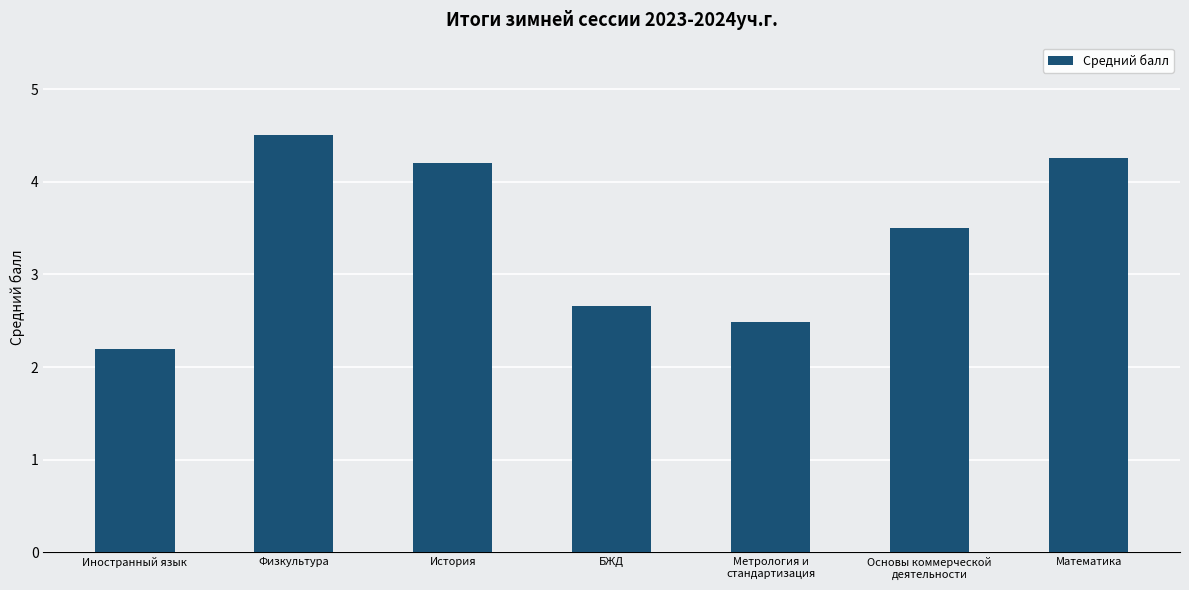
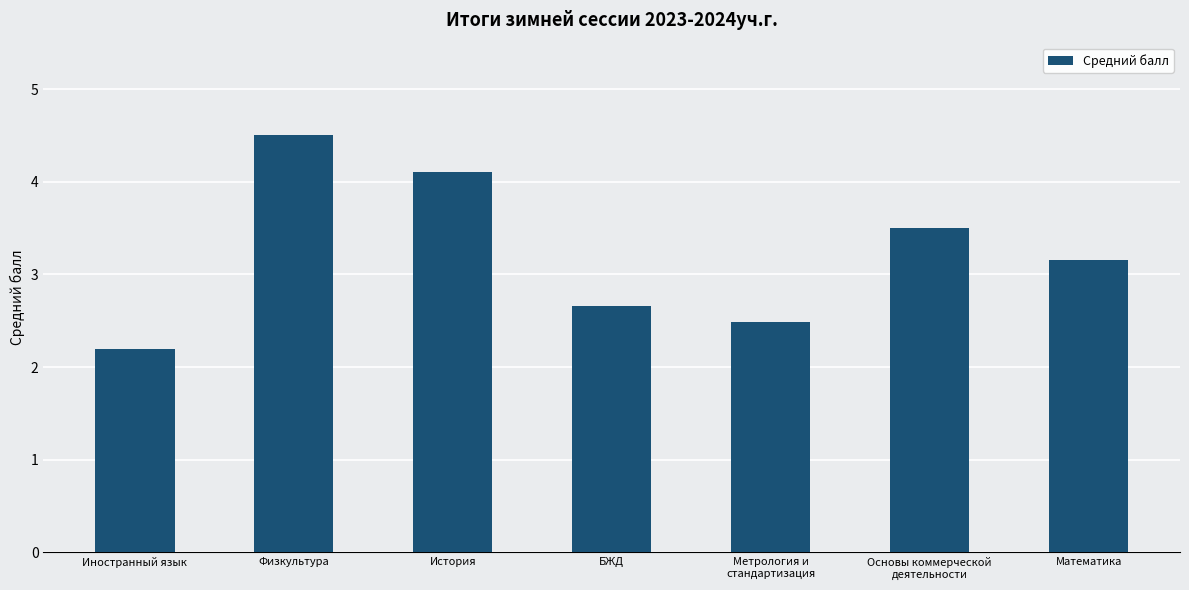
  {
    "Иностранный язык": 2.2,
    "Физкультура": 4.5,
-   "История": 4.2,
+   "История": 4.1,
    "БЖД": 2.7,
    "Метрология и стандартизация": 2.5,
    "Основы коммерческой деятельности": 3.5,
-   "Математика": 4.3
+   "Математика": 3.2
  }
